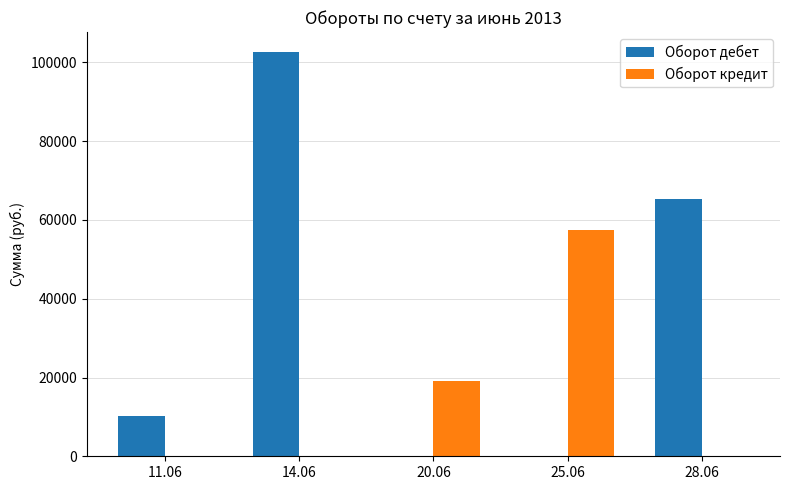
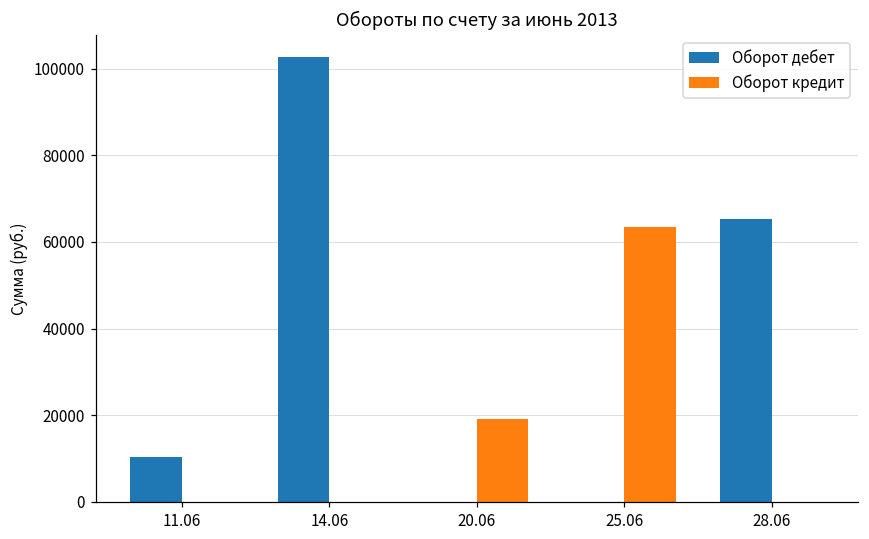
  {
    "Оборот дебет": {
      "11.06": 10000,
      "14.06": 103000,
      "20.06": 0,
      "25.06": 0,
      "28.06": 65000
    },
    "Оборот кредит": {
      "11.06": 0,
      "14.06": 0,
      "20.06": 19000,
-     "25.06": 58000,
+     "25.06": 64000,
      "28.06": 0
    }
  }
